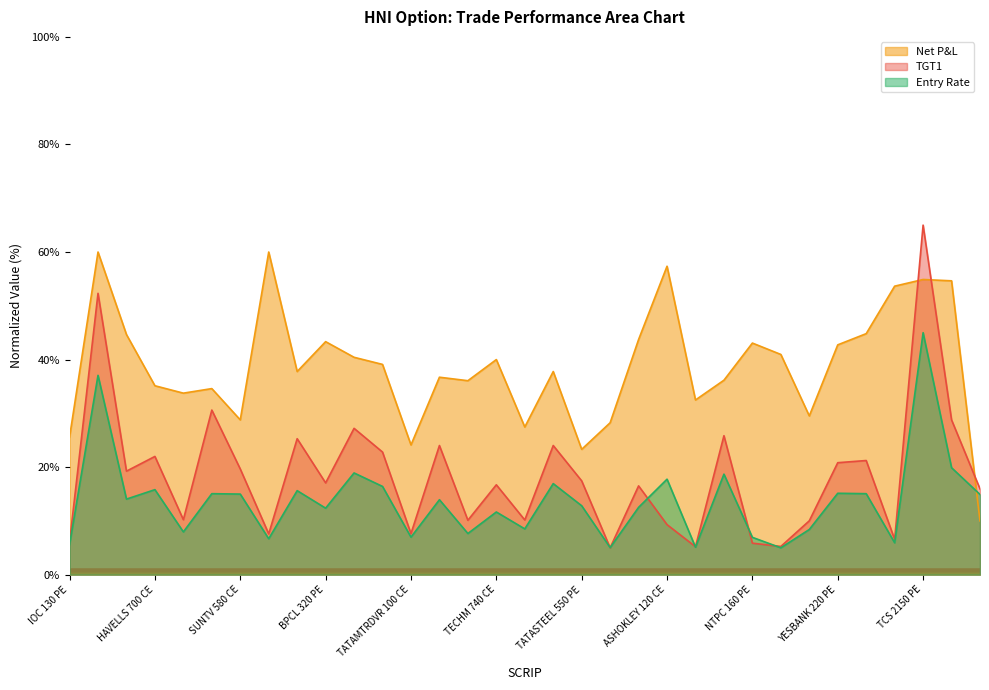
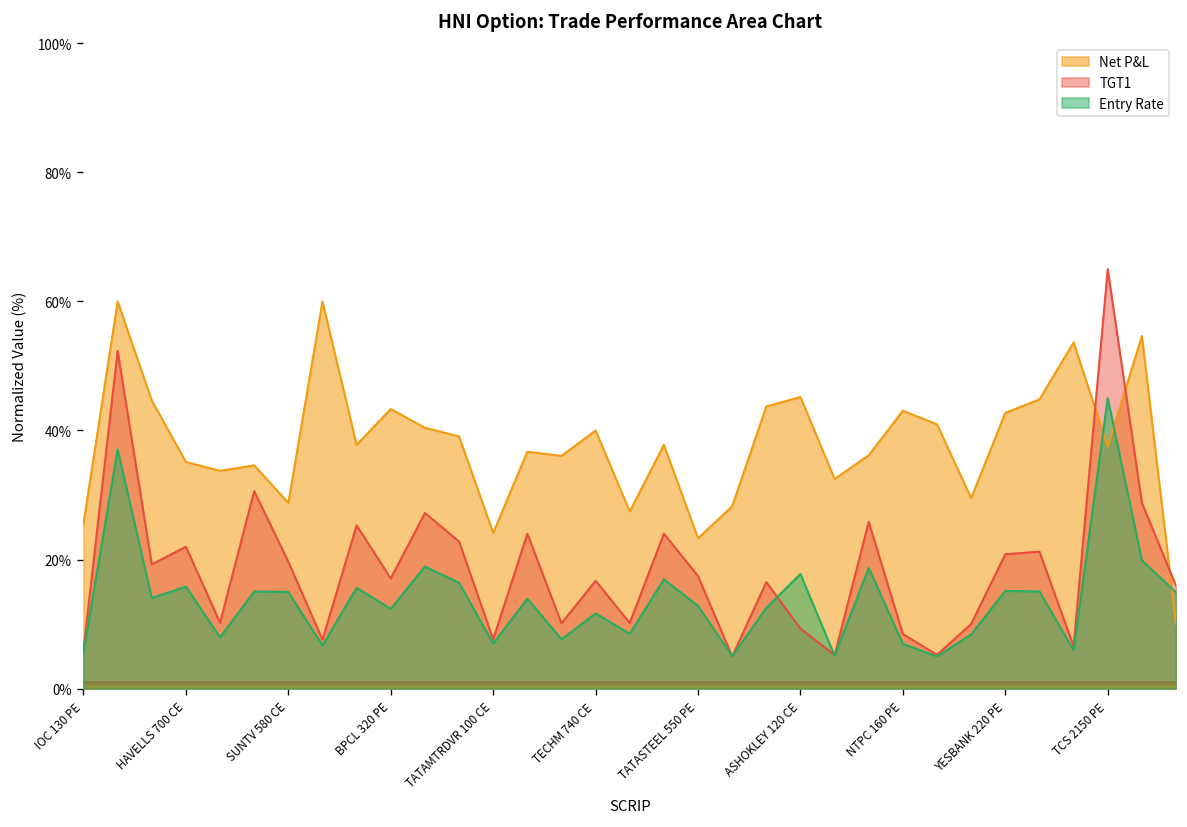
  {
    "Net P&L": {
      "IOC 130 PE": "26%",
      "HAVELLS 700 CE": "35%",
      "SUNTV 580 CE": "29%",
      "BPCL 320 PE": "43%",
      "TATAMTRDVR 100 CE": "24%",
      "TECHM 740 CE": "40%",
      "TATASTEEL 550 PE": "23%",
-     "ASHOKLEY 120 CE": "57%",
+     "ASHOKLEY 120 CE": "45%",
      "NTPC 160 PE": "43%",
      "YESBANK 220 PE": "43%",
-     "TCS 2150 PE": "55%"
+     "TCS 2150 PE": "38%"
    },
    "TGT1": {
      "HAVELLS 700 CE": "22%",
      "SUNTV 580 CE": "20%",
      "BPCL 320 PE": "17%",
      "TATAMTRDVR 100 CE": "8%",
      "TECHM 740 CE": "17%",
      "TATASTEEL 550 PE": "17%",
      "ASHOKLEY 120 CE": "9%",
-     "NTPC 160 PE": "6%",
+     "NTPC 160 PE": "8%",
      "YESBANK 220 PE": "21%",
      "TCS 2150 PE": "65%"
    },
    "Entry Rate": {
      "HAVELLS 700 CE": "16%",
      "SUNTV 580 CE": "15%",
      "BPCL 320 PE": "12%",
      "TATAMTRDVR 100 CE": "7%",
      "TECHM 740 CE": "12%",
      "TATASTEEL 550 PE": "13%",
      "ASHOKLEY 120 CE": "18%",
      "NTPC 160 PE": "7%",
      "YESBANK 220 PE": "15%",
      "TCS 2150 PE": "45%"
    }
  }
